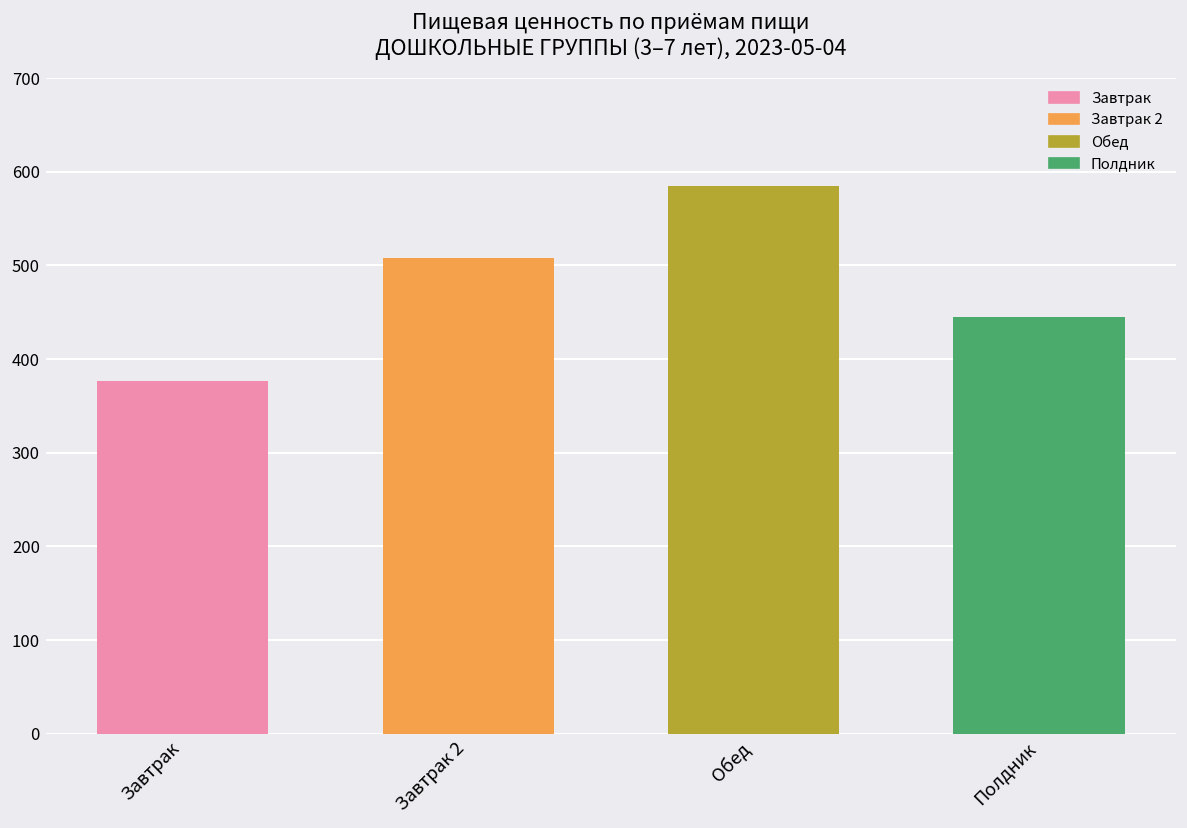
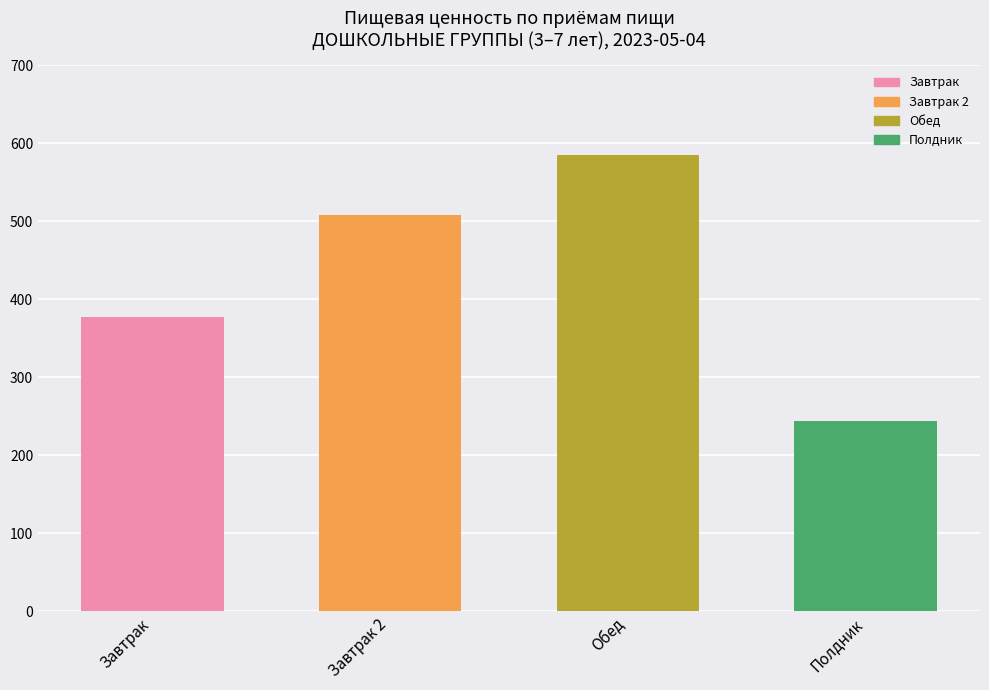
  {
    "Завтрак": 380,
    "Завтрак 2": 510,
    "Обед": 590,
-   "Полдник": 450
+   "Полдник": 240
  }
